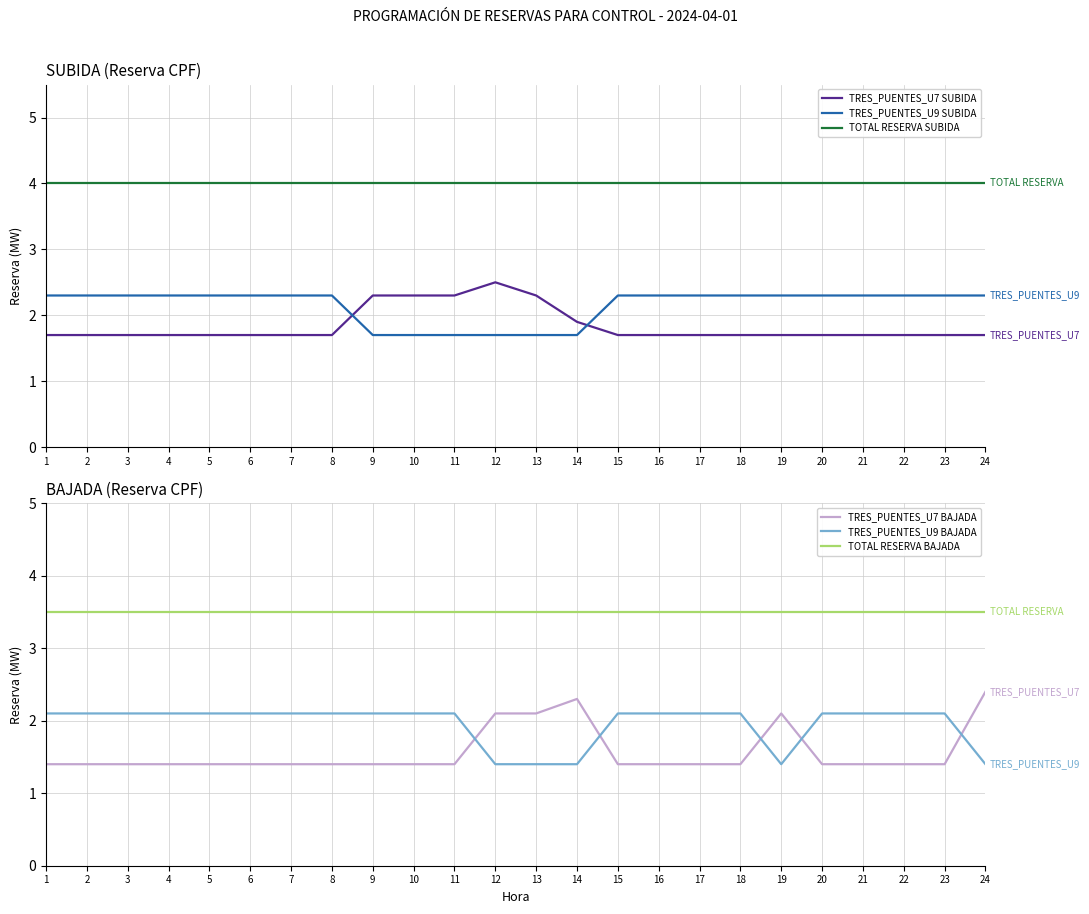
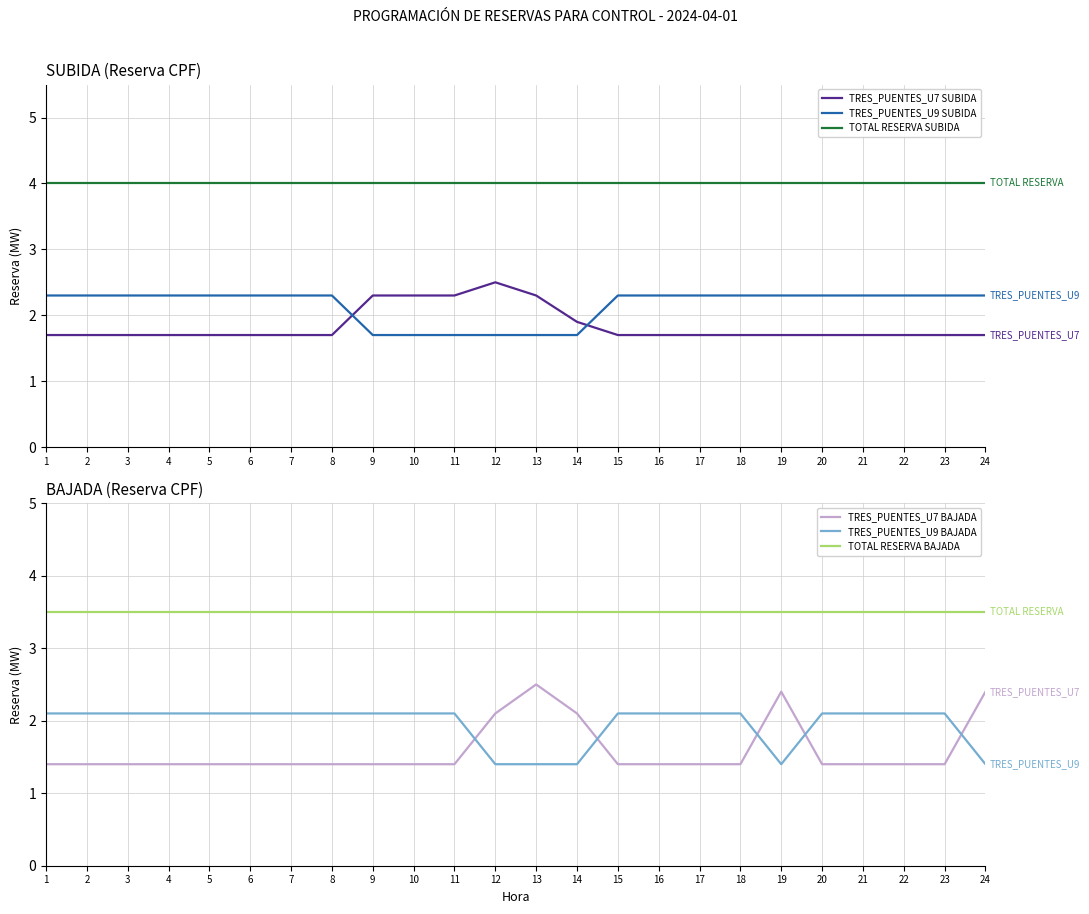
  {
    "SUBIDA (Reserva CPF)": {
      "TRES_PUENTES_U7 SUBIDA": {
        "1": 1.7,
        "2": 1.7,
        "3": 1.7,
        "4": 1.7,
        "5": 1.7,
        "6": 1.7,
        "7": 1.7,
        "8": 1.7,
        "9": 2.3,
        "10": 2.3,
        "11": 2.3,
        "12": 2.5,
        "13": 2.3,
        "14": 1.9,
        "15": 1.7,
        "16": 1.7,
        "17": 1.7,
        "18": 1.7,
        "19": 1.7,
        "20": 1.7,
        "21": 1.7,
        "22": 1.7,
        "23": 1.7,
        "24": 1.7
      },
      "TRES_PUENTES_U9 SUBIDA": {
        "1": 2.3,
        "2": 2.3,
        "3": 2.3,
        "4": 2.3,
        "5": 2.3,
        "6": 2.3,
        "7": 2.3,
        "8": 2.3,
        "9": 1.7,
        "10": 1.7,
        "11": 1.7,
        "12": 1.7,
        "13": 1.7,
        "14": 1.7,
        "15": 2.3,
        "16": 2.3,
        "17": 2.3,
        "18": 2.3,
        "19": 2.3,
        "20": 2.3,
        "21": 2.3,
        "22": 2.3,
        "23": 2.3,
        "24": 2.3
      },
      "TOTAL RESERVA SUBIDA": {
        "1": 4.0,
        "2": 4.0,
        "3": 4.0,
        "4": 4.0,
        "5": 4.0,
        "6": 4.0,
        "7": 4.0,
        "8": 4.0,
        "9": 4.0,
        "10": 4.0,
        "11": 4.0,
        "12": 4.0,
        "13": 4.0,
        "14": 4.0,
        "15": 4.0,
        "16": 4.0,
        "17": 4.0,
        "18": 4.0,
        "19": 4.0,
        "20": 4.0,
        "21": 4.0,
        "22": 4.0,
        "23": 4.0,
        "24": 4.0
      }
    },
    "BAJADA (Reserva CPF)": {
      "TRES_PUENTES_U7 BAJADA": {
        "1": 1.4,
        "2": 1.4,
        "3": 1.4,
        "4": 1.4,
        "5": 1.4,
        "6": 1.4,
        "7": 1.4,
        "8": 1.4,
        "9": 1.4,
        "10": 1.4,
        "11": 1.4,
        "12": 2.1,
-       "13": 2.1,
-       "14": 2.3,
+       "13": 2.5,
+       "14": 2.1,
        "15": 1.4,
        "16": 1.4,
        "17": 1.4,
        "18": 1.4,
-       "19": 2.1,
+       "19": 2.4,
        "20": 1.4,
        "21": 1.4,
        "22": 1.4,
        "23": 1.4,
        "24": 2.4
      },
      "TRES_PUENTES_U9 BAJADA": {
        "1": 2.1,
        "2": 2.1,
        "3": 2.1,
        "4": 2.1,
        "5": 2.1,
        "6": 2.1,
        "7": 2.1,
        "8": 2.1,
        "9": 2.1,
        "10": 2.1,
        "11": 2.1,
        "12": 1.4,
        "13": 1.4,
        "14": 1.4,
        "15": 2.1,
        "16": 2.1,
        "17": 2.1,
        "18": 2.1,
        "19": 1.4,
        "20": 2.1,
        "21": 2.1,
        "22": 2.1,
        "23": 2.1,
        "24": 1.4
      },
      "TOTAL RESERVA BAJADA": {
        "1": 3.5,
        "2": 3.5,
        "3": 3.5,
        "4": 3.5,
        "5": 3.5,
        "6": 3.5,
        "7": 3.5,
        "8": 3.5,
        "9": 3.5,
        "10": 3.5,
        "11": 3.5,
        "12": 3.5,
        "13": 3.5,
        "14": 3.5,
        "15": 3.5,
        "16": 3.5,
        "17": 3.5,
        "18": 3.5,
        "19": 3.5,
        "20": 3.5,
        "21": 3.5,
        "22": 3.5,
        "23": 3.5,
        "24": 3.5
      }
    }
  }
